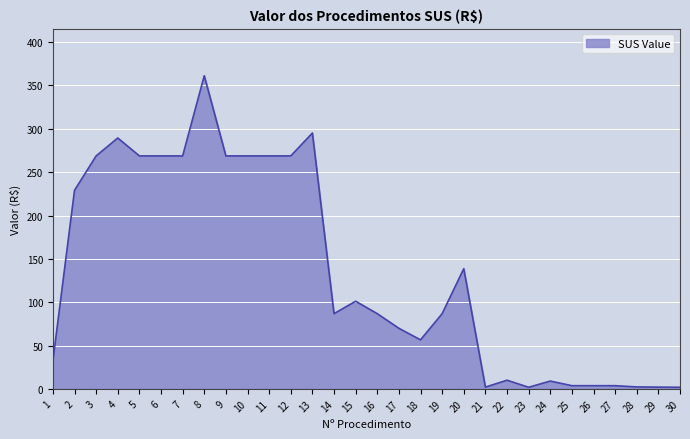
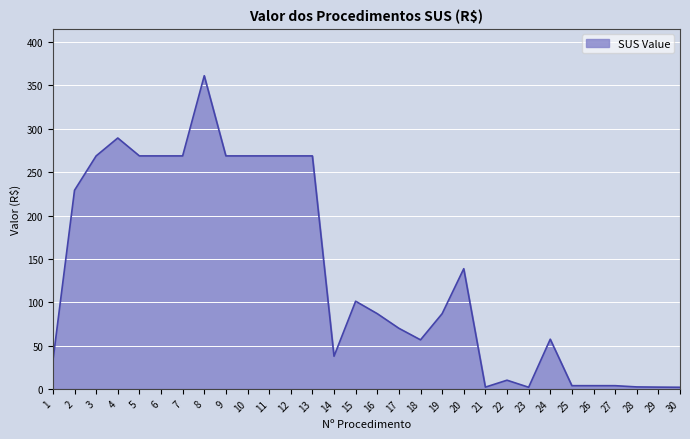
  {
    "1": 30,
    "2": 230,
    "3": 270,
    "4": 290,
    "5": 270,
    "6": 270,
    "7": 270,
    "8": 360,
    "9": 270,
    "10": 270,
    "11": 270,
    "12": 270,
-   "13": 300,
-   "14": 90,
+   "13": 270,
+   "14": 40,
    "15": 100,
    "16": 90,
    "17": 70,
    "18": 60,
    "19": 90,
    "20": 140,
    "21": 0,
    "22": 10,
    "23": 0,
-   "24": 10,
+   "24": 60,
    "25": 0,
    "26": 0,
    "27": 0,
    "28": 0,
    "29": 0,
    "30": 0
  }
